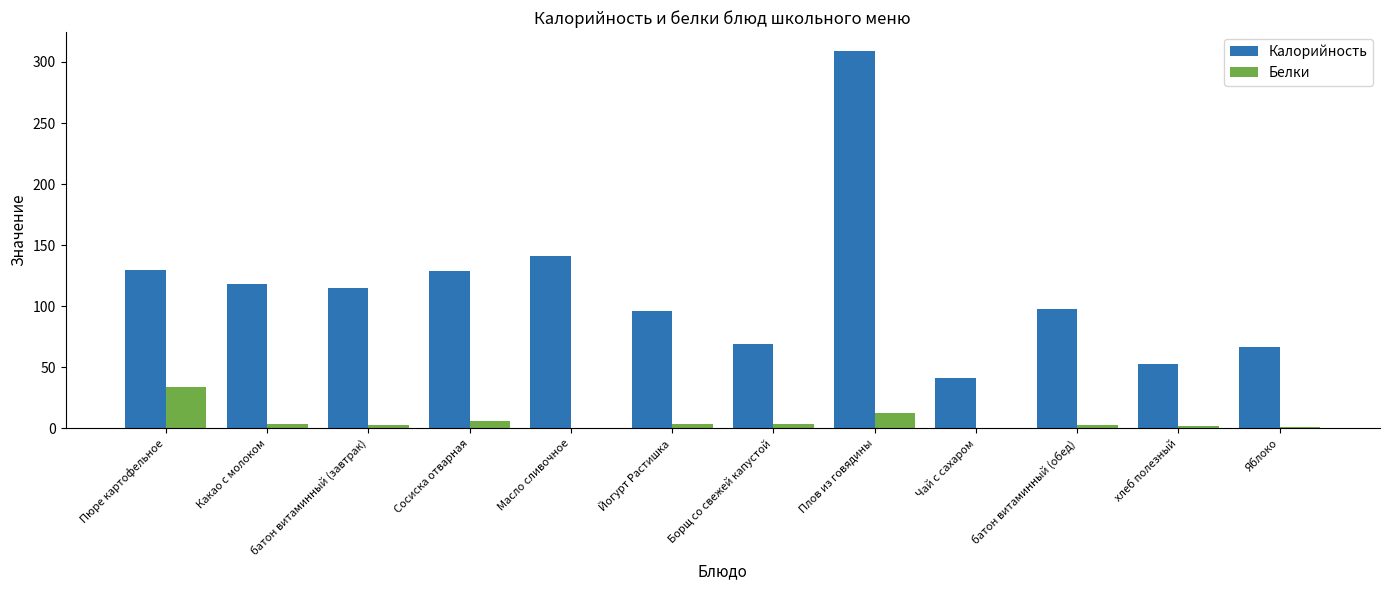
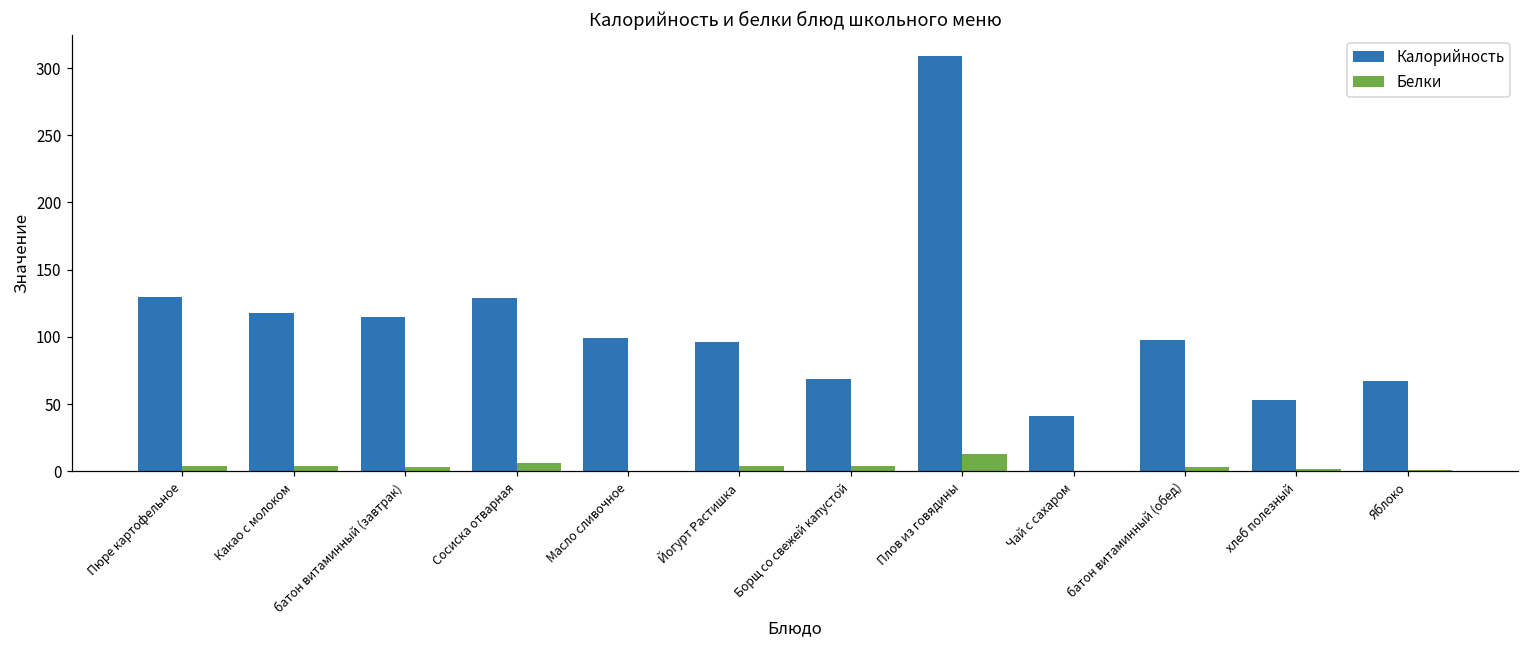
  {
    "Калорийность": {
      "Пюре картофельное": 130,
      "Какао с молоком": 118,
      "батон витаминный (завтрак)": 115,
      "Сосиска отварная": 129,
-     "Масло сливочное": 141,
+     "Масло сливочное": 99,
      "Йогурт Растишка": 96,
      "Борщ со свежей капустой": 69,
      "Плов из говядины": 309,
      "Чай с сахаром": 41,
      "батон витаминный (обед)": 98,
      "хлеб полезный": 53,
      "Яблоко": 67
    },
    "Белки": {
-     "Пюре картофельное": 34,
+     "Пюре картофельное": 4,
      "Какао с молоком": 4,
      "батон витаминный (завтрак)": 3,
      "Сосиска отварная": 6,
      "Масло сливочное": 0,
      "Йогурт Растишка": 4,
      "Борщ со свежей капустой": 4,
      "Плов из говядины": 13,
      "Чай с сахаром": 0,
      "батон витаминный (обед)": 3
    }
  }
